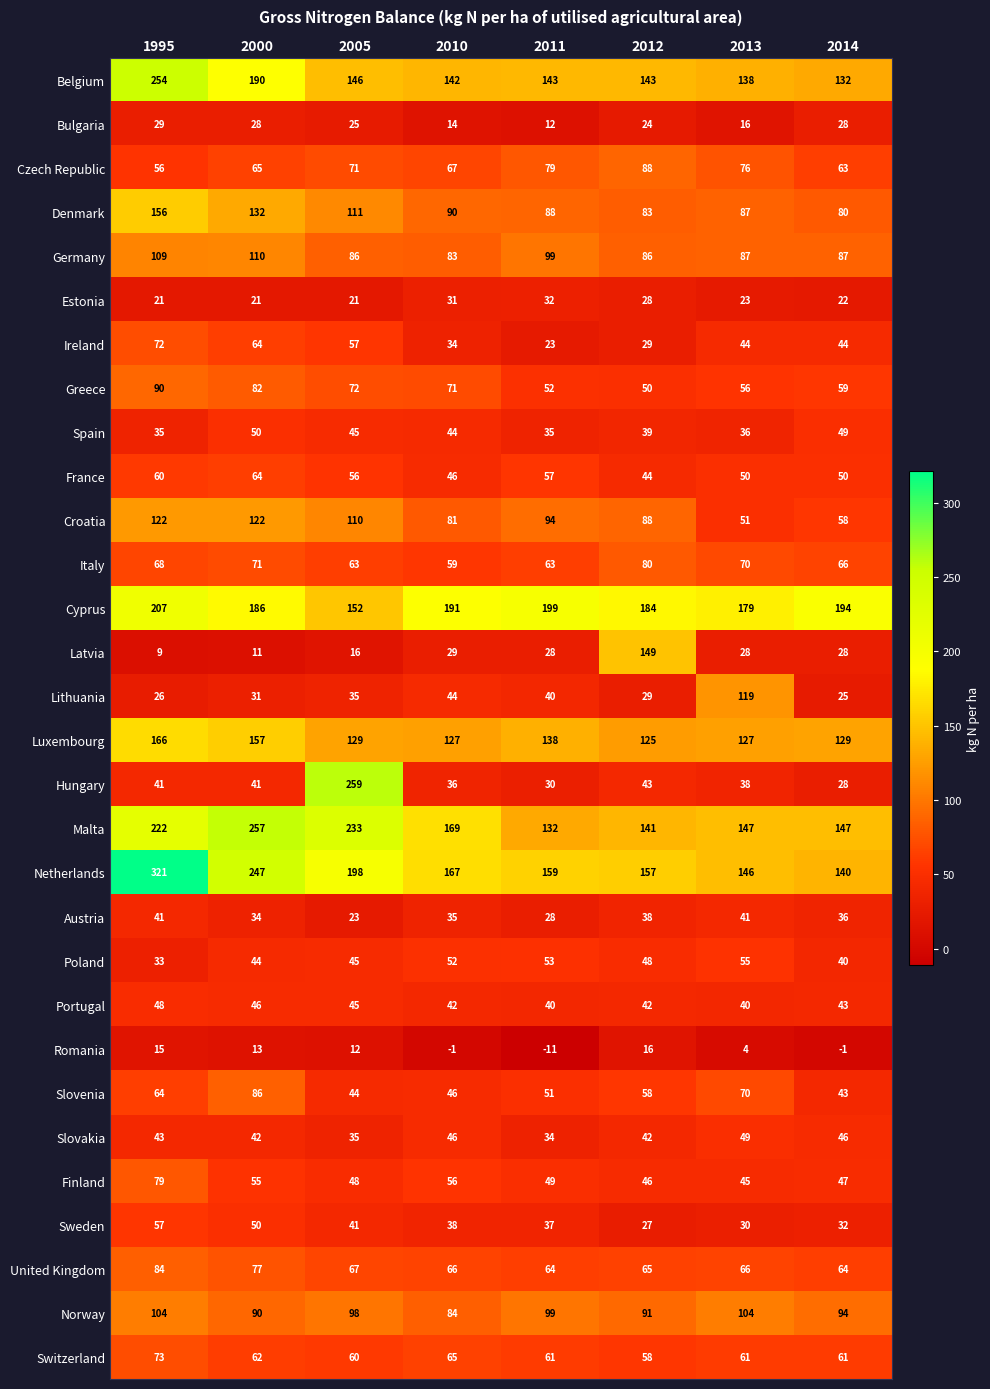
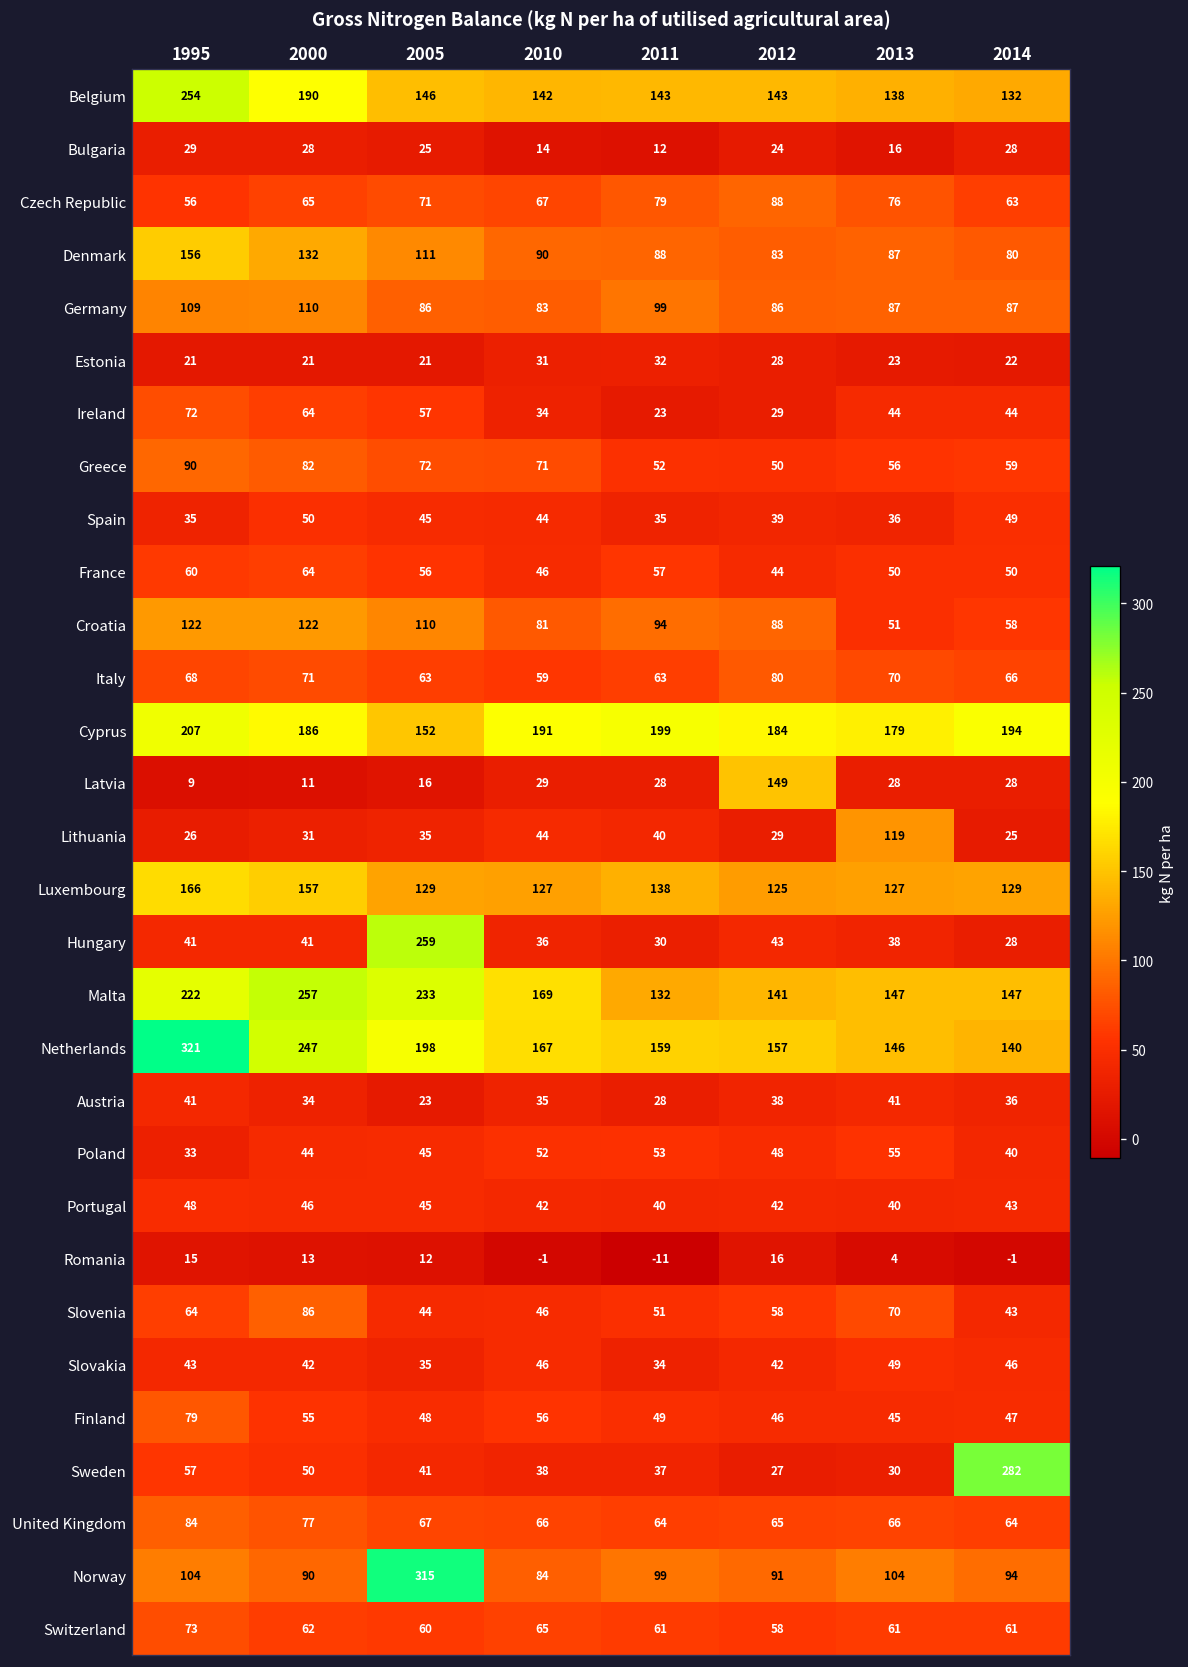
  {
    "Sweden": {
      "1995": 57,
      "2000": 50,
      "2005": 41,
      "2010": 38,
      "2011": 37,
      "2012": 27,
      "2013": 30,
-     "2014": 32
+     "2014": 282
    },
    "Norway": {
      "1995": 104,
      "2000": 90,
-     "2005": 98,
+     "2005": 315,
      "2010": 84,
      "2011": 99,
      "2012": 91,
      "2013": 104,
      "2014": 94
    }
  }
